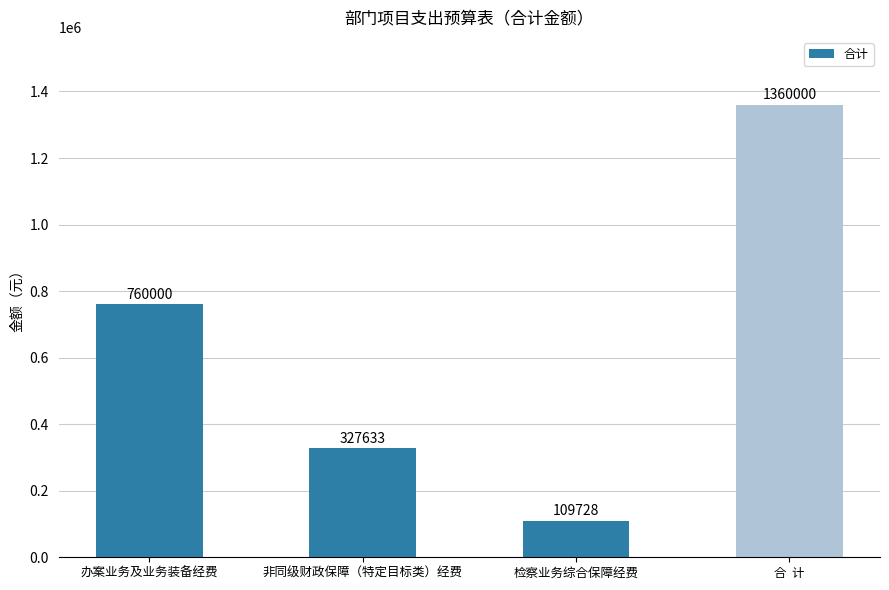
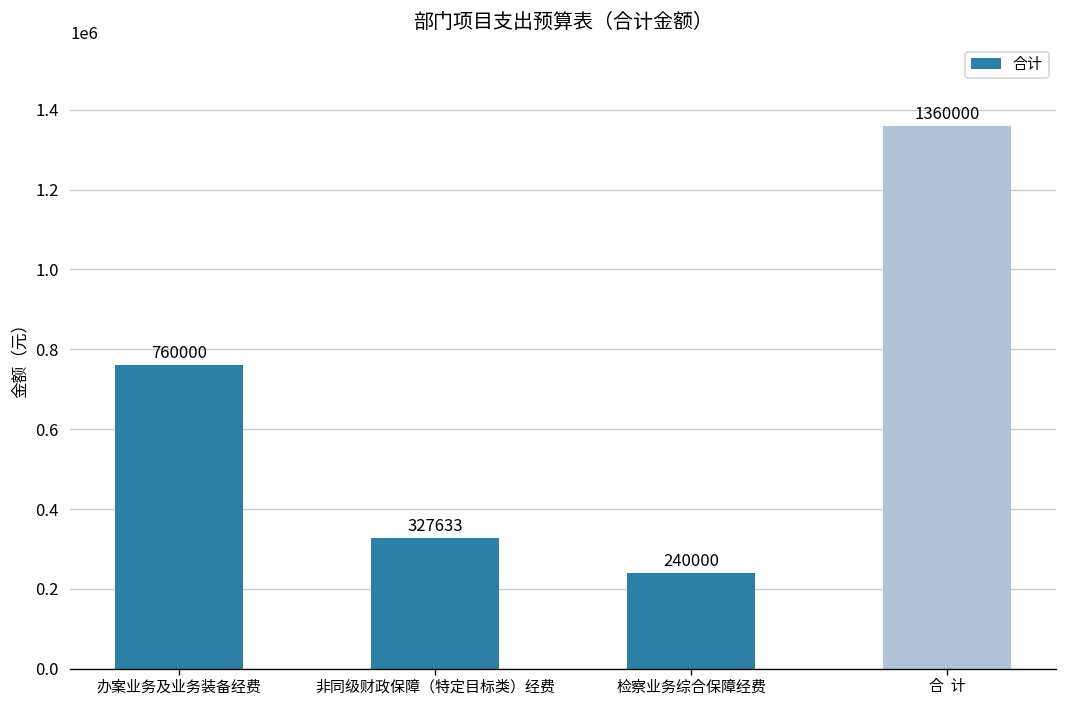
  {
    "办案业务及业务装备经费": 760000,
    "非同级财政保障（特定目标类）经费": 327633,
-   "检察业务综合保障经费": 109728,
+   "检察业务综合保障经费": 240000,
    "合 计": 1360000
  }
